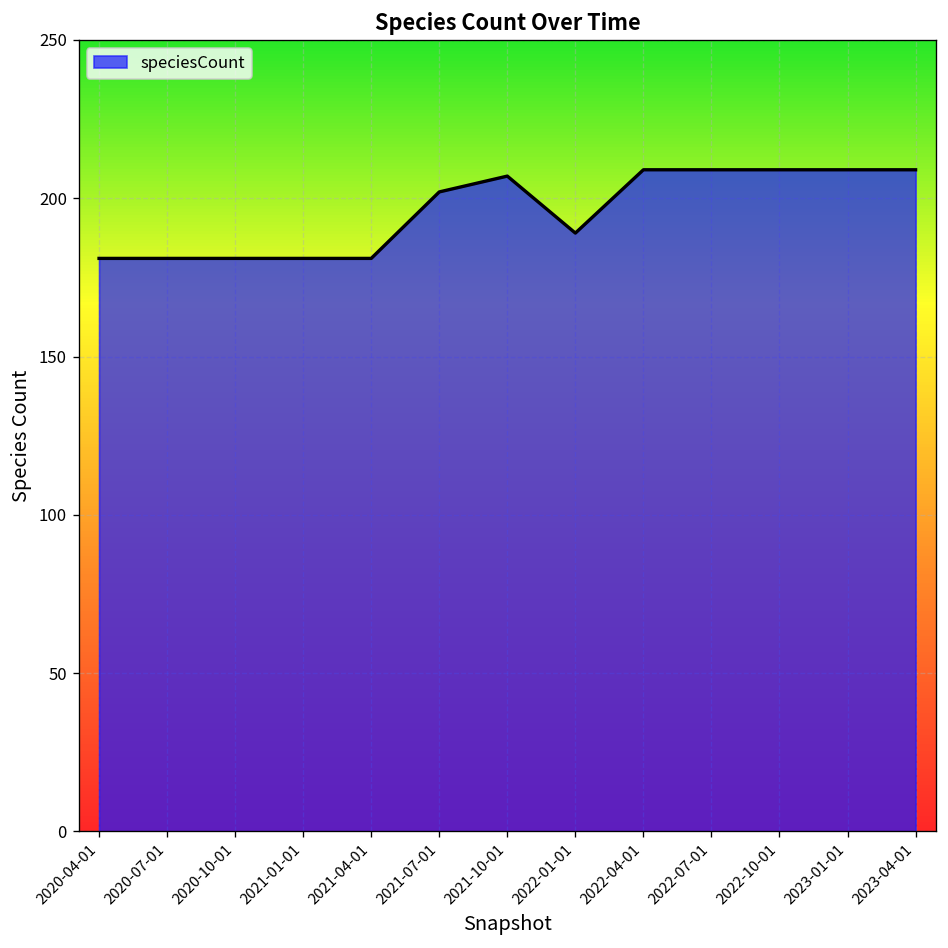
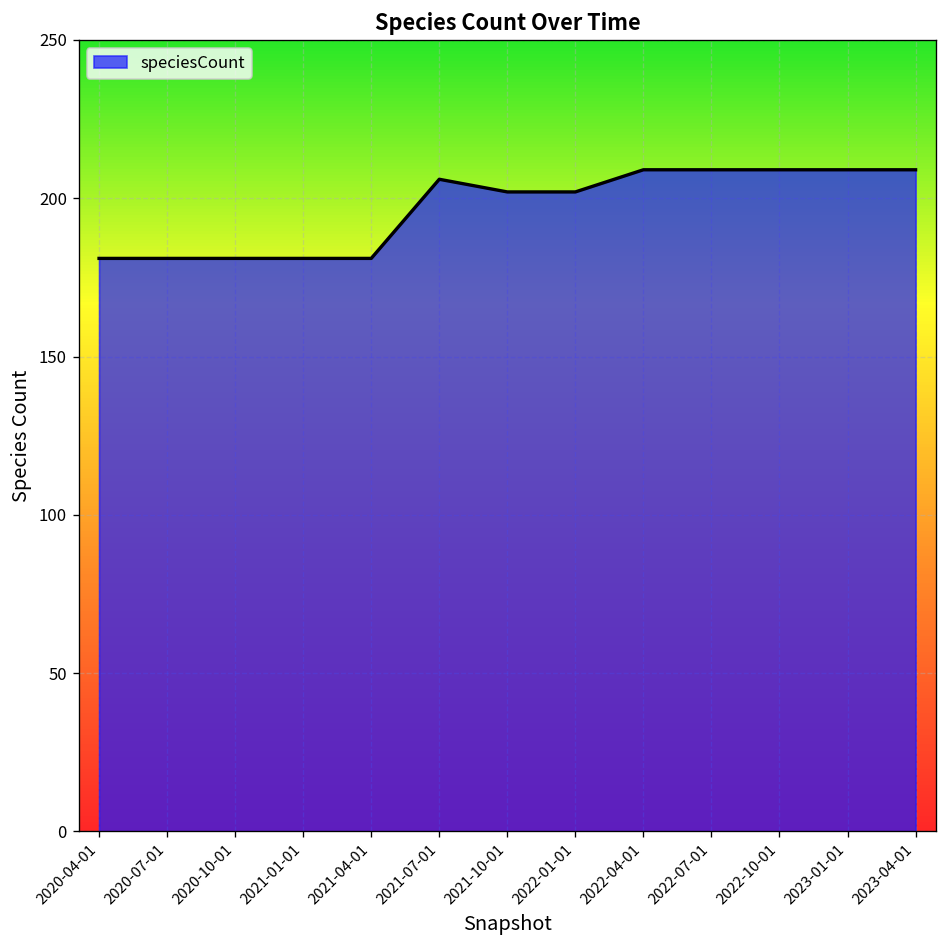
  {
    "2020-04-01": 181,
    "2020-07-01": 181,
    "2020-10-01": 181,
    "2021-01-01": 181,
    "2021-04-01": 181,
-   "2021-07-01": 202,
-   "2021-10-01": 207,
-   "2022-01-01": 189,
+   "2021-07-01": 206,
+   "2021-10-01": 202,
+   "2022-01-01": 202,
    "2022-04-01": 209,
    "2022-07-01": 209,
    "2022-10-01": 209,
    "2023-01-01": 209,
    "2023-04-01": 209
  }
